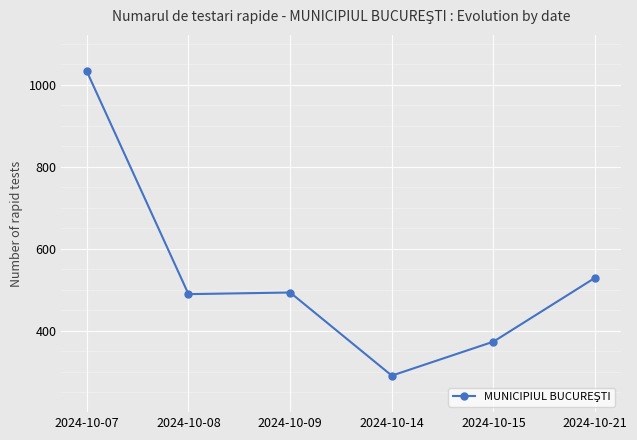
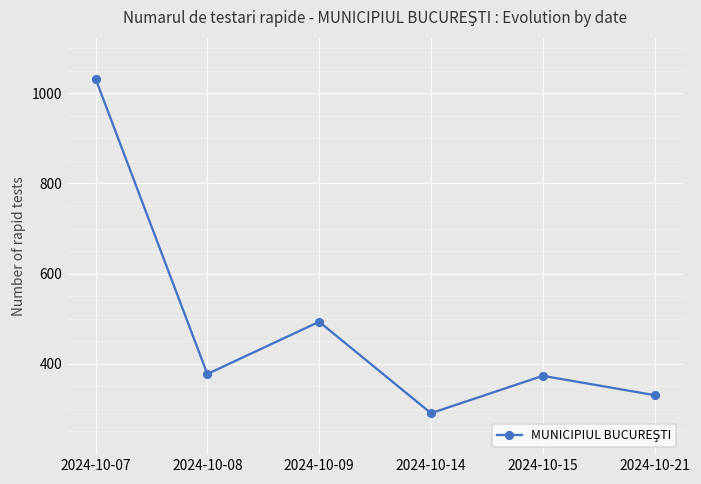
  {
    "2024-10-07": 1030,
-   "2024-10-08": 490,
+   "2024-10-08": 380,
    "2024-10-09": 490,
    "2024-10-14": 290,
    "2024-10-15": 370,
-   "2024-10-21": 530
+   "2024-10-21": 330
  }
